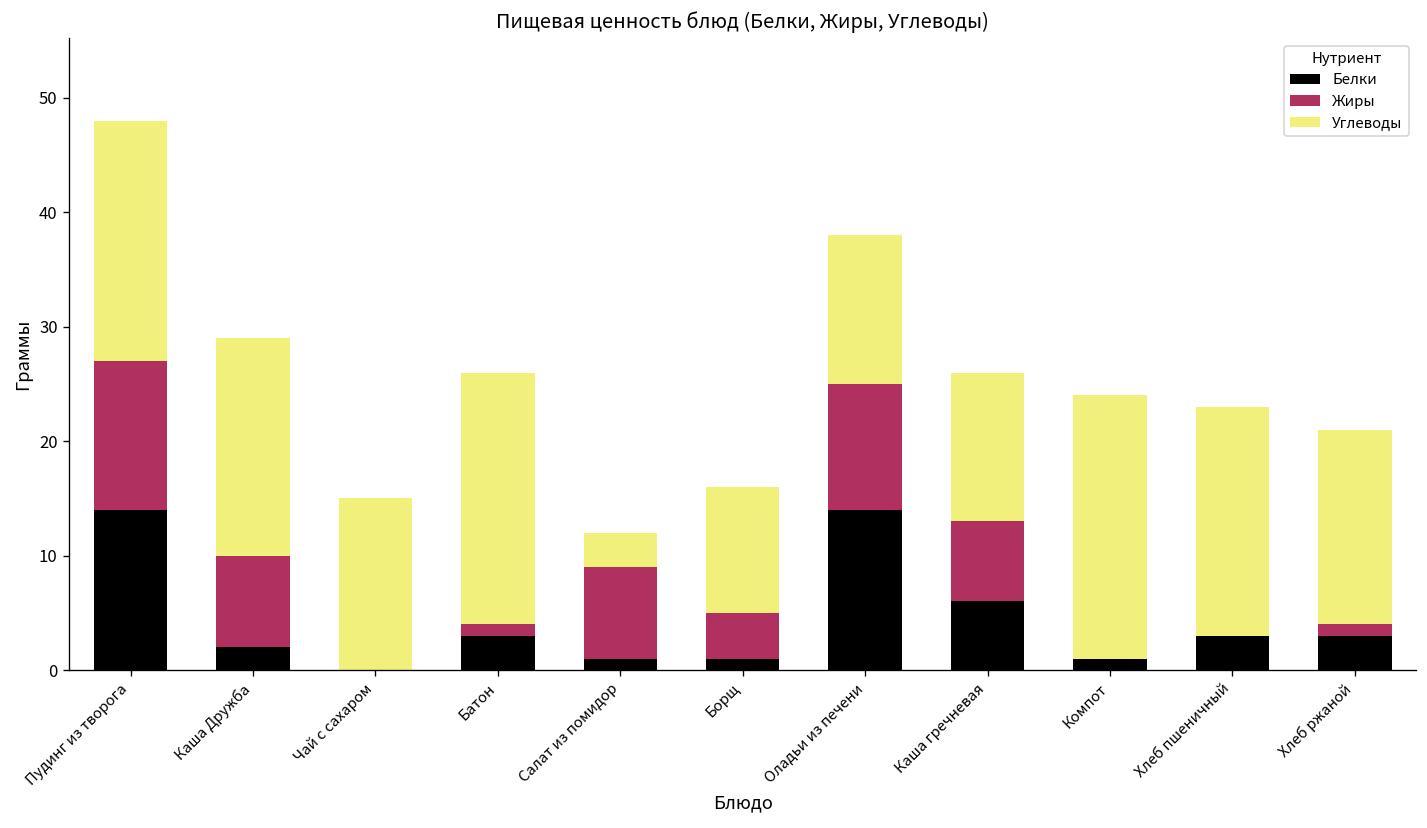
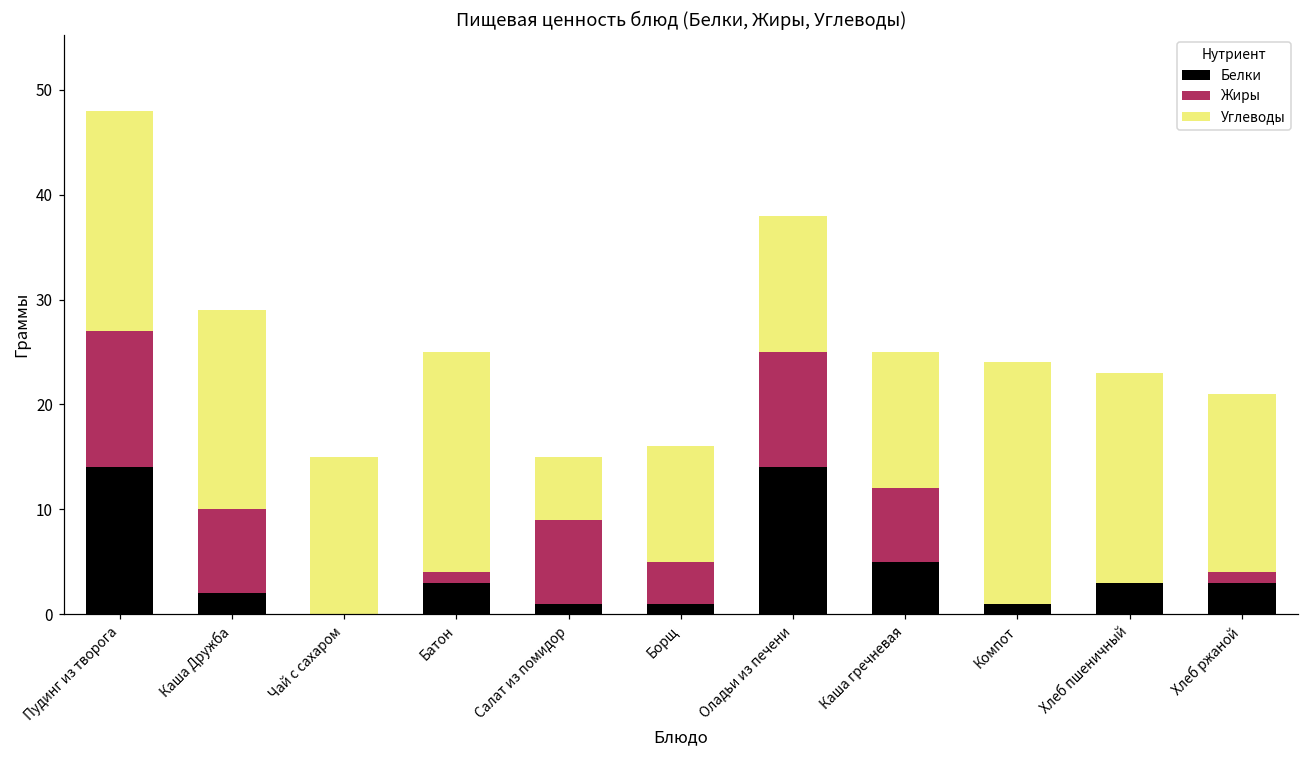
  {
    "Белки": {
      "Пудинг из творога": 14,
      "Каша Дружба": 2,
      "Чай с сахаром": 0,
      "Батон": 3,
      "Салат из помидор": 1,
      "Борщ": 1,
      "Оладьи из печени": 14,
-     "Каша гречневая": 6,
+     "Каша гречневая": 5,
      "Компот": 1,
      "Хлеб пшеничный": 3,
      "Хлеб ржаной": 3
    },
    "Жиры": {
      "Пудинг из творога": 13,
      "Каша Дружба": 8,
      "Чай с сахаром": 0,
      "Батон": 1,
      "Салат из помидор": 8,
      "Борщ": 4,
      "Оладьи из печени": 11,
      "Каша гречневая": 7,
      "Компот": 0,
      "Хлеб пшеничный": 0,
      "Хлеб ржаной": 1
    },
    "Углеводы": {
      "Пудинг из творога": 21,
      "Каша Дружба": 19,
      "Чай с сахаром": 15,
-     "Батон": 22,
-     "Салат из помидор": 3,
+     "Батон": 21,
+     "Салат из помидор": 6,
      "Борщ": 11,
      "Оладьи из печени": 13,
      "Каша гречневая": 13,
      "Компот": 23,
      "Хлеб пшеничный": 20,
      "Хлеб ржаной": 17
    }
  }
